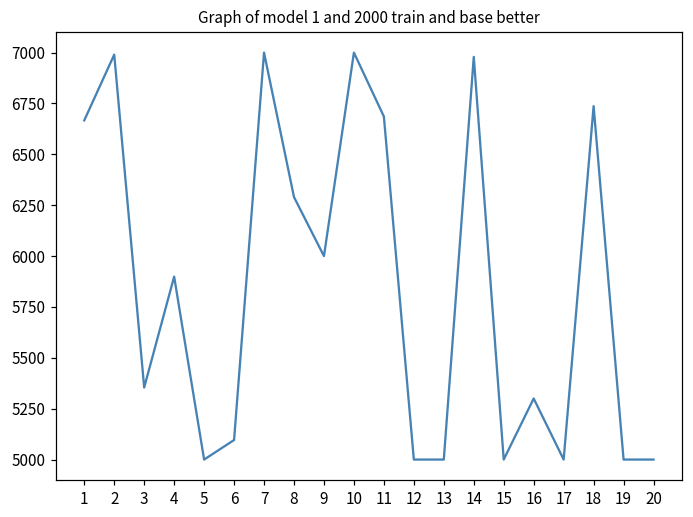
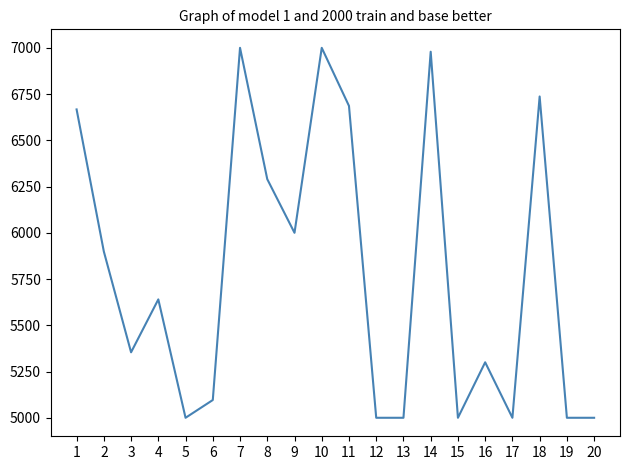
  {
    "1": 6670,
-   "2": 6990,
+   "2": 5900,
    "3": 5350,
-   "4": 5900,
+   "4": 5640,
    "5": 5000,
    "6": 5100,
    "7": 7000,
    "8": 6290,
    "9": 6000,
    "10": 7000,
    "11": 6690,
    "12": 5000,
    "13": 5000,
    "14": 6980,
    "15": 5000,
    "16": 5300,
    "17": 5000,
    "18": 6740,
    "19": 5000,
    "20": 5000
  }
